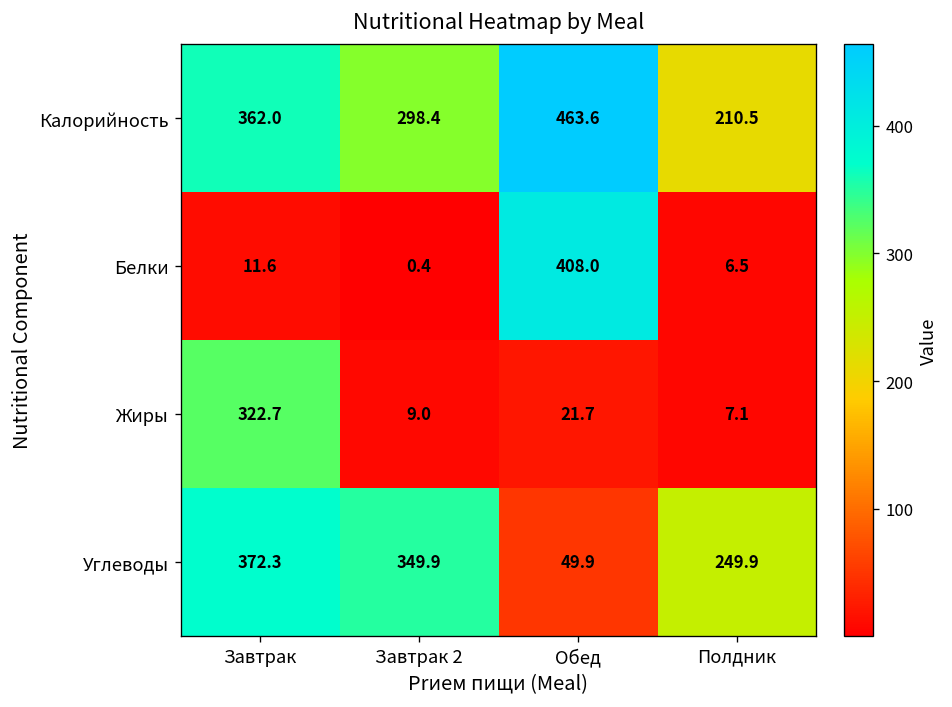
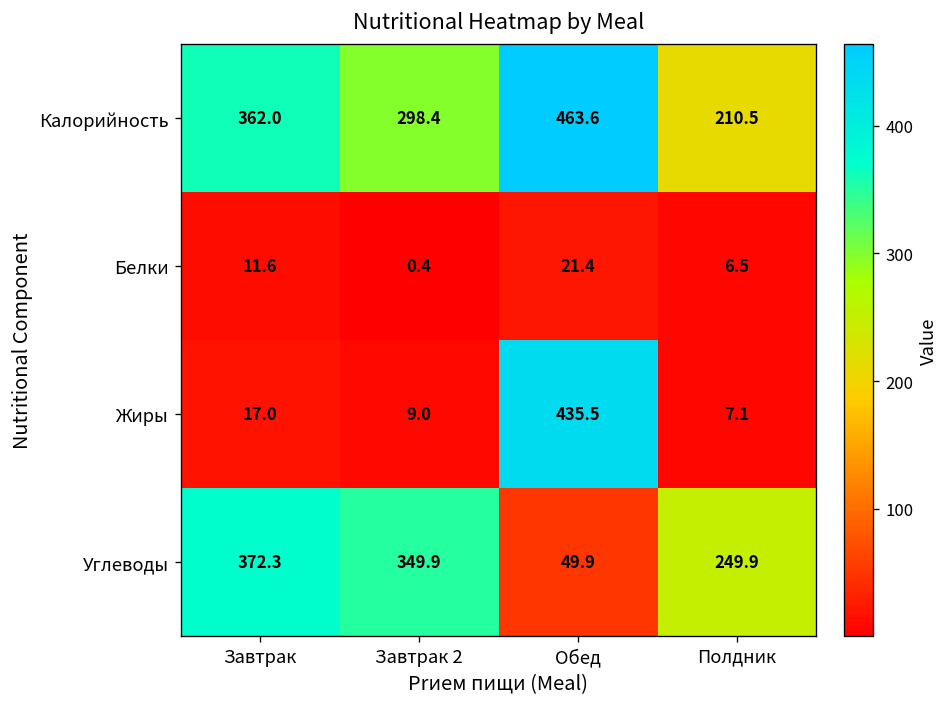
  {
    "Калорийность": {
      "Завтрак": 362.0,
      "Завтрак 2": 298.4,
      "Обед": 463.6,
      "Полдник": 210.5
    },
    "Белки": {
      "Завтрак": 11.6,
      "Завтрак 2": 0.4,
-     "Обед": 408.0,
+     "Обед": 21.4,
      "Полдник": 6.5
    },
    "Жиры": {
-     "Завтрак": 322.7,
+     "Завтрак": 17.0,
      "Завтрак 2": 9.0,
-     "Обед": 21.7,
+     "Обед": 435.5,
      "Полдник": 7.1
    },
    "Углеводы": {
      "Завтрак": 372.3,
      "Завтрак 2": 349.9,
      "Обед": 49.9,
      "Полдник": 249.9
    }
  }
